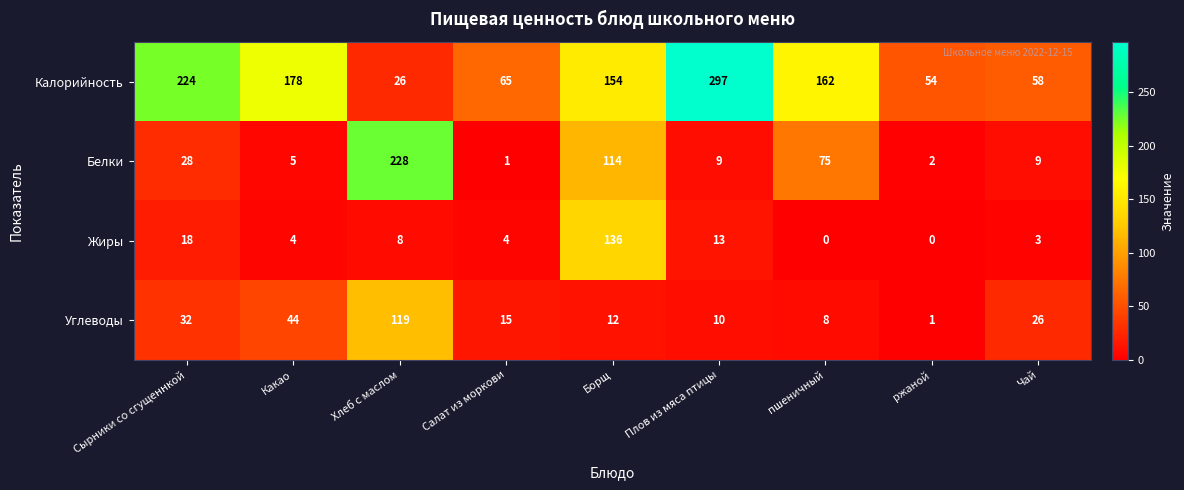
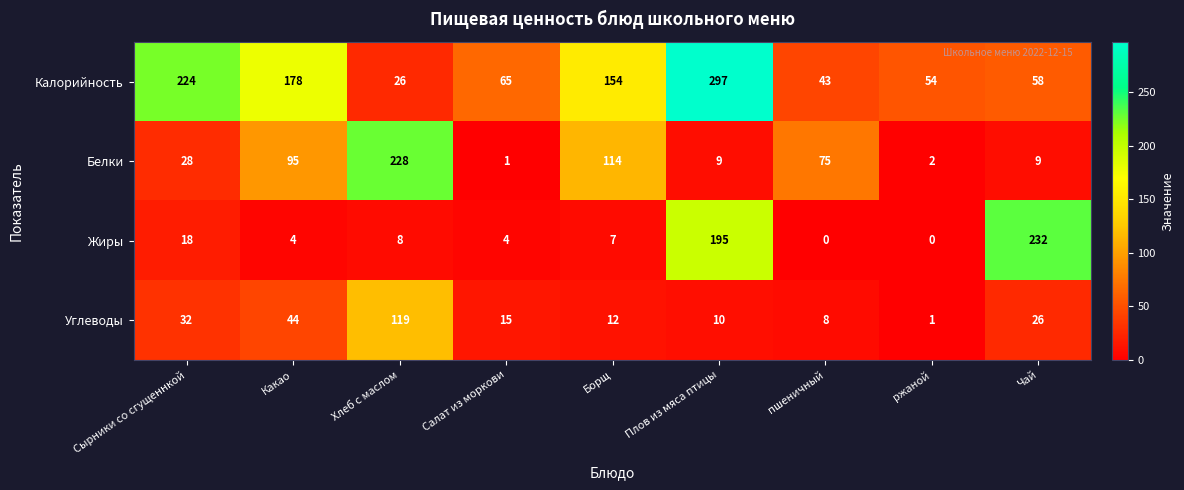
  {
    "Калорийность": {
      "Сырники со сгущеннкой": 224,
      "Какао": 178,
      "Хлеб с маслом": 26,
      "Салат из моркови": 65,
      "Борщ": 154,
      "Плов из мяса птицы": 297,
-     "пшеничный": 162,
+     "пшеничный": 43,
      "ржаной": 54
    },
    "Белки": {
      "Сырники со сгущеннкой": 28,
-     "Какао": 5,
+     "Какао": 95,
      "Хлеб с маслом": 228,
      "Салат из моркови": 1,
      "Борщ": 114,
      "Плов из мяса птицы": 9,
      "пшеничный": 75,
      "ржаной": 2,
      "Чай": 9
    },
    "Жиры": {
      "Сырники со сгущеннкой": 18,
      "Какао": 4,
      "Хлеб с маслом": 8,
      "Салат из моркови": 4,
-     "Борщ": 136,
-     "Плов из мяса птицы": 13,
+     "Борщ": 7,
+     "Плов из мяса птицы": 195,
      "пшеничный": 0,
      "ржаной": 0,
-     "Чай": 3
+     "Чай": 232
    },
    "Углеводы": {
      "Сырники со сгущеннкой": 32,
      "Какао": 44,
      "Хлеб с маслом": 119,
      "Салат из моркови": 15,
      "Борщ": 12,
      "Плов из мяса птицы": 10,
      "пшеничный": 8,
      "ржаной": 1,
      "Чай": 26
    }
  }
